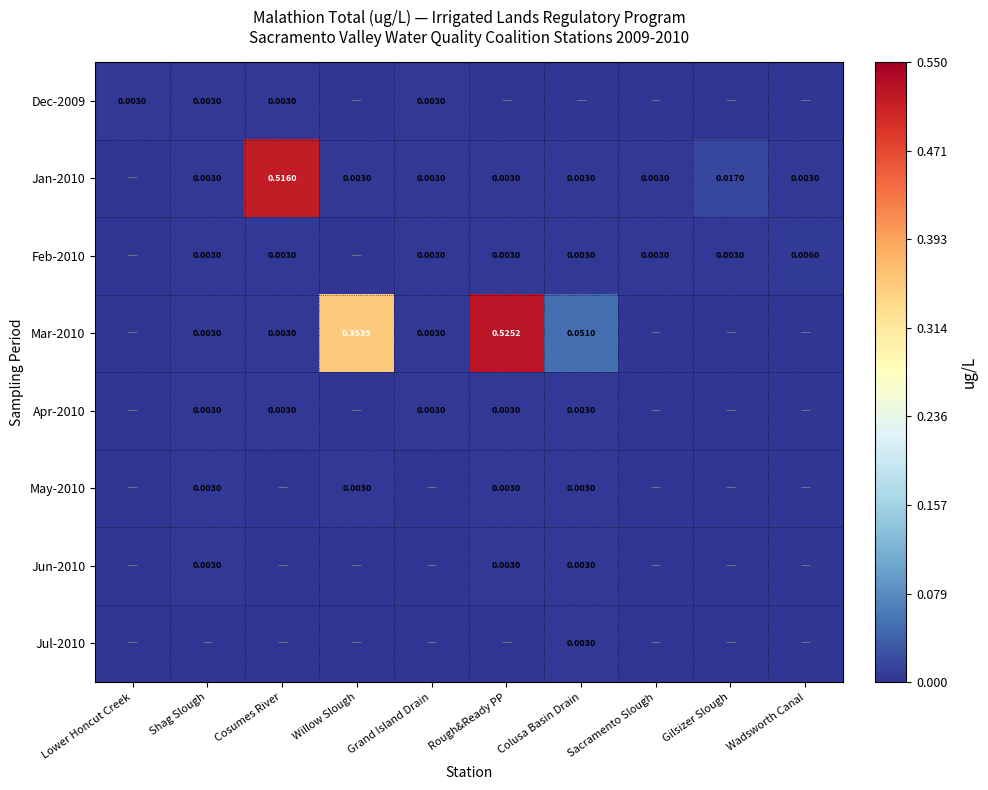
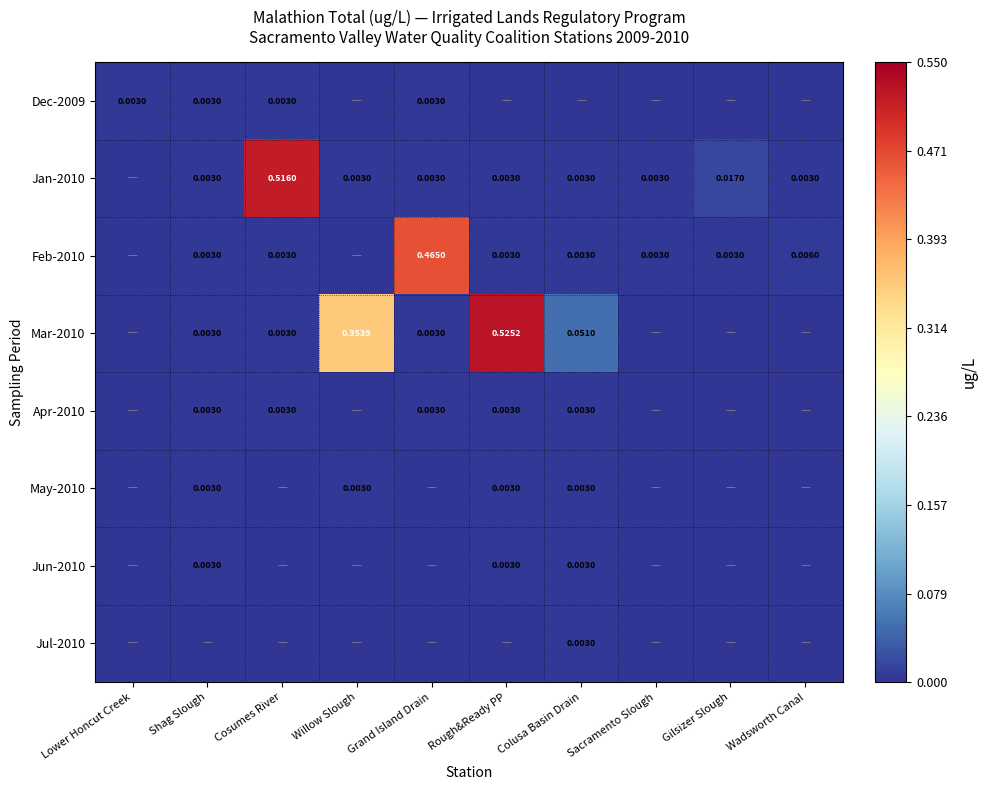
  {
    "Dec-2009": {
      "Lower Honcut Creek": 0.0030,
      "Shag Slough": 0.0030,
      "Cosumes River": 0.0030,
      "Grand Island Drain": 0.0030
    },
    "Jan-2010": {
      "Shag Slough": 0.0030,
      "Cosumes River": 0.5160,
      "Willow Slough": 0.0030,
      "Grand Island Drain": 0.0030,
      "Rough&Ready PP": 0.0030,
      "Colusa Basin Drain": 0.0030,
      "Sacramento Slough": 0.0030,
      "Gilsizer Slough": 0.0170,
      "Wadsworth Canal": 0.0030
    },
    "Feb-2010": {
      "Shag Slough": 0.0030,
      "Cosumes River": 0.0030,
-     "Grand Island Drain": 0.0030,
+     "Grand Island Drain": 0.4650,
      "Rough&Ready PP": 0.0030,
      "Colusa Basin Drain": 0.0030,
      "Sacramento Slough": 0.0030,
      "Gilsizer Slough": 0.0030,
      "Wadsworth Canal": 0.0060
    },
    "Mar-2010": {
      "Shag Slough": 0.0030,
      "Cosumes River": 0.0030,
      "Willow Slough": 0.3539,
      "Grand Island Drain": 0.0030,
      "Rough&Ready PP": 0.5252,
      "Colusa Basin Drain": 0.0510
    },
    "Apr-2010": {
      "Shag Slough": 0.0030,
      "Cosumes River": 0.0030,
      "Grand Island Drain": 0.0030,
      "Rough&Ready PP": 0.0030,
      "Colusa Basin Drain": 0.0030
    },
    "May-2010": {
      "Shag Slough": 0.0030,
      "Willow Slough": 0.0030,
      "Rough&Ready PP": 0.0030,
      "Colusa Basin Drain": 0.0030
    },
    "Jun-2010": {
      "Shag Slough": 0.0030,
      "Rough&Ready PP": 0.0030,
      "Colusa Basin Drain": 0.0030
    },
    "Jul-2010": {
      "Colusa Basin Drain": 0.0030
    }
  }
